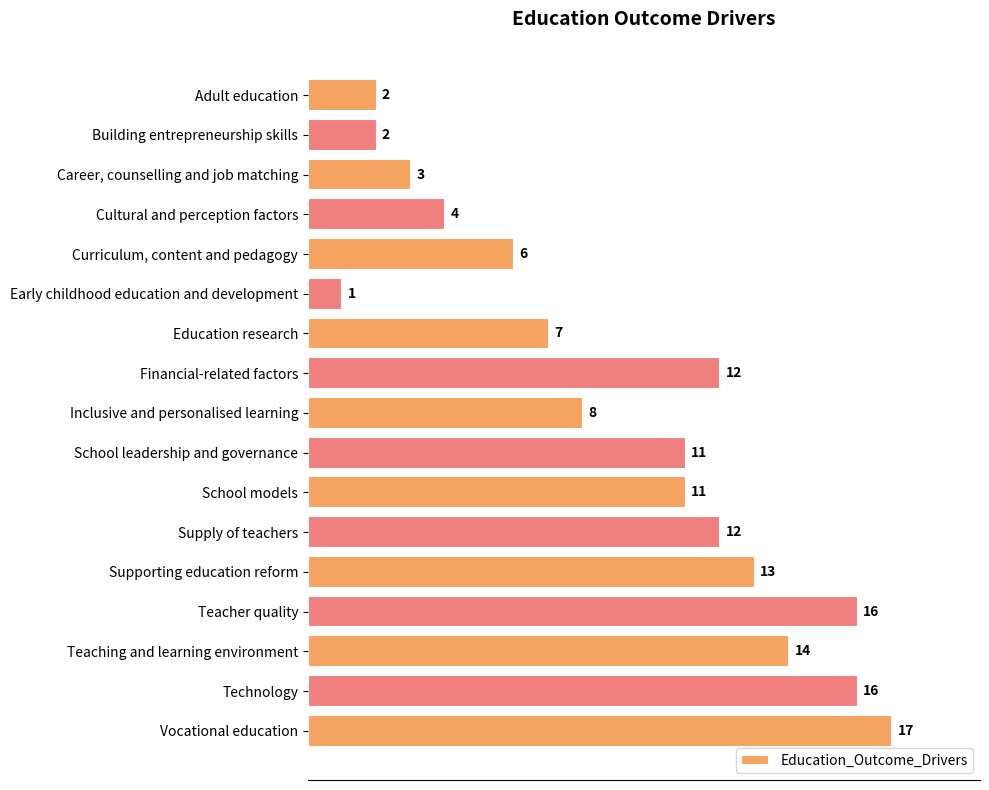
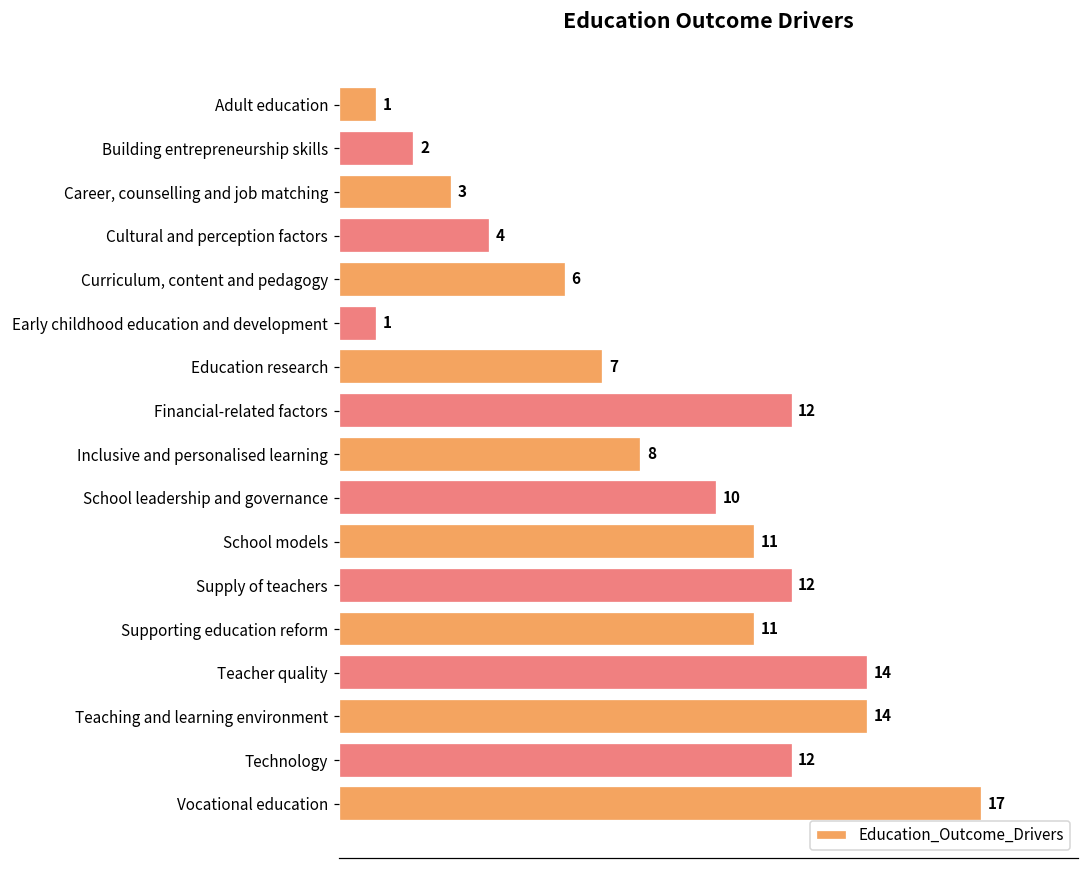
  {
-   "Adult education": 2,
+   "Adult education": 1,
    "Building entrepreneurship skills": 2,
    "Career, counselling and job matching": 3,
    "Cultural and perception factors": 4,
    "Curriculum, content and pedagogy": 6,
    "Early childhood education and development": 1,
    "Education research": 7,
    "Financial-related factors": 12,
    "Inclusive and personalised learning": 8,
-   "School leadership and governance": 11,
+   "School leadership and governance": 10,
    "School models": 11,
    "Supply of teachers": 12,
-   "Supporting education reform": 13,
-   "Teacher quality": 16,
+   "Supporting education reform": 11,
+   "Teacher quality": 14,
    "Teaching and learning environment": 14,
-   "Technology": 16,
+   "Technology": 12,
    "Vocational education": 17
  }
